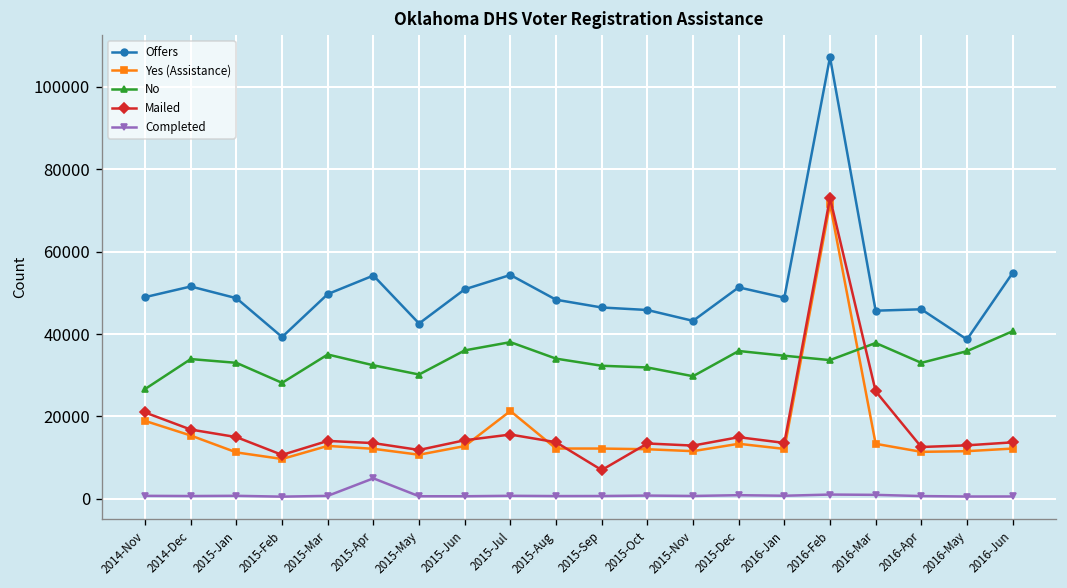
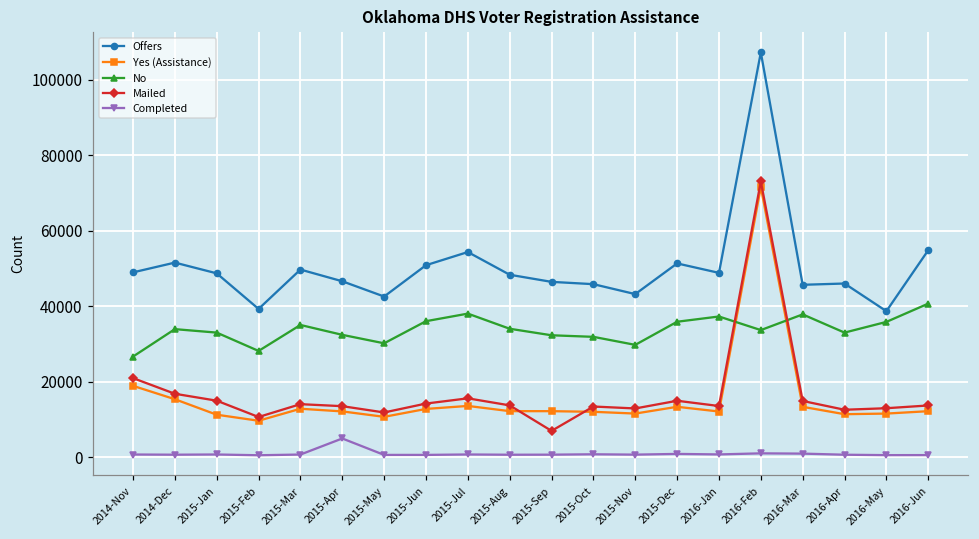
  {
    "Offers": {
      "2014-Nov": 49000,
      "2014-Dec": 52000,
      "2015-Jan": 49000,
      "2015-Feb": 39000,
      "2015-Mar": 50000,
-     "2015-Apr": 54000,
+     "2015-Apr": 47000,
      "2015-May": 43000,
      "2015-Jun": 51000,
      "2015-Jul": 54000,
      "2015-Aug": 48000,
      "2015-Sep": 46000,
      "2015-Oct": 46000,
      "2015-Nov": 43000,
      "2015-Dec": 51000,
      "2016-Jan": 49000,
      "2016-Feb": 107000,
      "2016-Mar": 46000,
      "2016-Apr": 46000,
      "2016-May": 39000,
      "2016-Jun": 55000
    },
    "Yes (Assistance)": {
      "2014-Nov": 19000,
      "2014-Dec": 15000,
      "2015-Jan": 11000,
      "2015-Feb": 10000,
      "2015-Mar": 13000,
      "2015-Apr": 12000,
      "2015-May": 11000,
      "2015-Jun": 13000,
-     "2015-Jul": 21000,
+     "2015-Jul": 14000,
      "2015-Aug": 12000,
      "2015-Sep": 12000,
      "2015-Oct": 12000,
      "2015-Nov": 12000,
      "2015-Dec": 13000,
      "2016-Jan": 12000,
      "2016-Feb": 72000,
      "2016-Mar": 13000,
      "2016-Apr": 11000,
      "2016-May": 12000,
      "2016-Jun": 12000
    },
    "No": {
      "2014-Nov": 27000,
      "2014-Dec": 34000,
      "2015-Jan": 33000,
      "2015-Feb": 28000,
      "2015-Mar": 35000,
      "2015-Apr": 32000,
      "2015-May": 30000,
      "2015-Jun": 36000,
      "2015-Jul": 38000,
      "2015-Aug": 34000,
      "2015-Sep": 32000,
      "2015-Oct": 32000,
      "2015-Nov": 30000,
      "2015-Dec": 36000,
-     "2016-Jan": 35000,
+     "2016-Jan": 37000,
      "2016-Feb": 34000,
      "2016-Mar": 38000,
      "2016-Apr": 33000,
      "2016-May": 36000,
      "2016-Jun": 41000
    },
    "Mailed": {
      "2014-Nov": 21000,
      "2014-Dec": 17000,
      "2015-Jan": 15000,
      "2015-Feb": 11000,
      "2015-Mar": 14000,
      "2015-Apr": 14000,
      "2015-May": 12000,
      "2015-Jun": 14000,
      "2015-Jul": 16000,
      "2015-Aug": 14000,
      "2015-Sep": 7000,
      "2015-Oct": 13000,
      "2015-Nov": 13000,
      "2015-Dec": 15000,
      "2016-Jan": 14000,
      "2016-Feb": 73000,
-     "2016-Mar": 26000,
+     "2016-Mar": 15000,
      "2016-Apr": 13000,
      "2016-May": 13000,
      "2016-Jun": 14000
    },
    "Completed": {
      "2014-Nov": 1000,
      "2014-Dec": 1000,
      "2015-Jan": 1000,
      "2015-Feb": 1000,
      "2015-Mar": 1000,
      "2015-Apr": 5000,
      "2015-May": 1000,
      "2015-Jun": 1000,
      "2015-Jul": 1000,
      "2015-Aug": 1000,
      "2015-Sep": 1000,
      "2015-Oct": 1000,
      "2015-Nov": 1000,
      "2015-Dec": 1000,
      "2016-Jan": 1000,
      "2016-Feb": 1000,
      "2016-Mar": 1000,
      "2016-Apr": 1000,
      "2016-May": 1000,
      "2016-Jun": 1000
    }
  }
